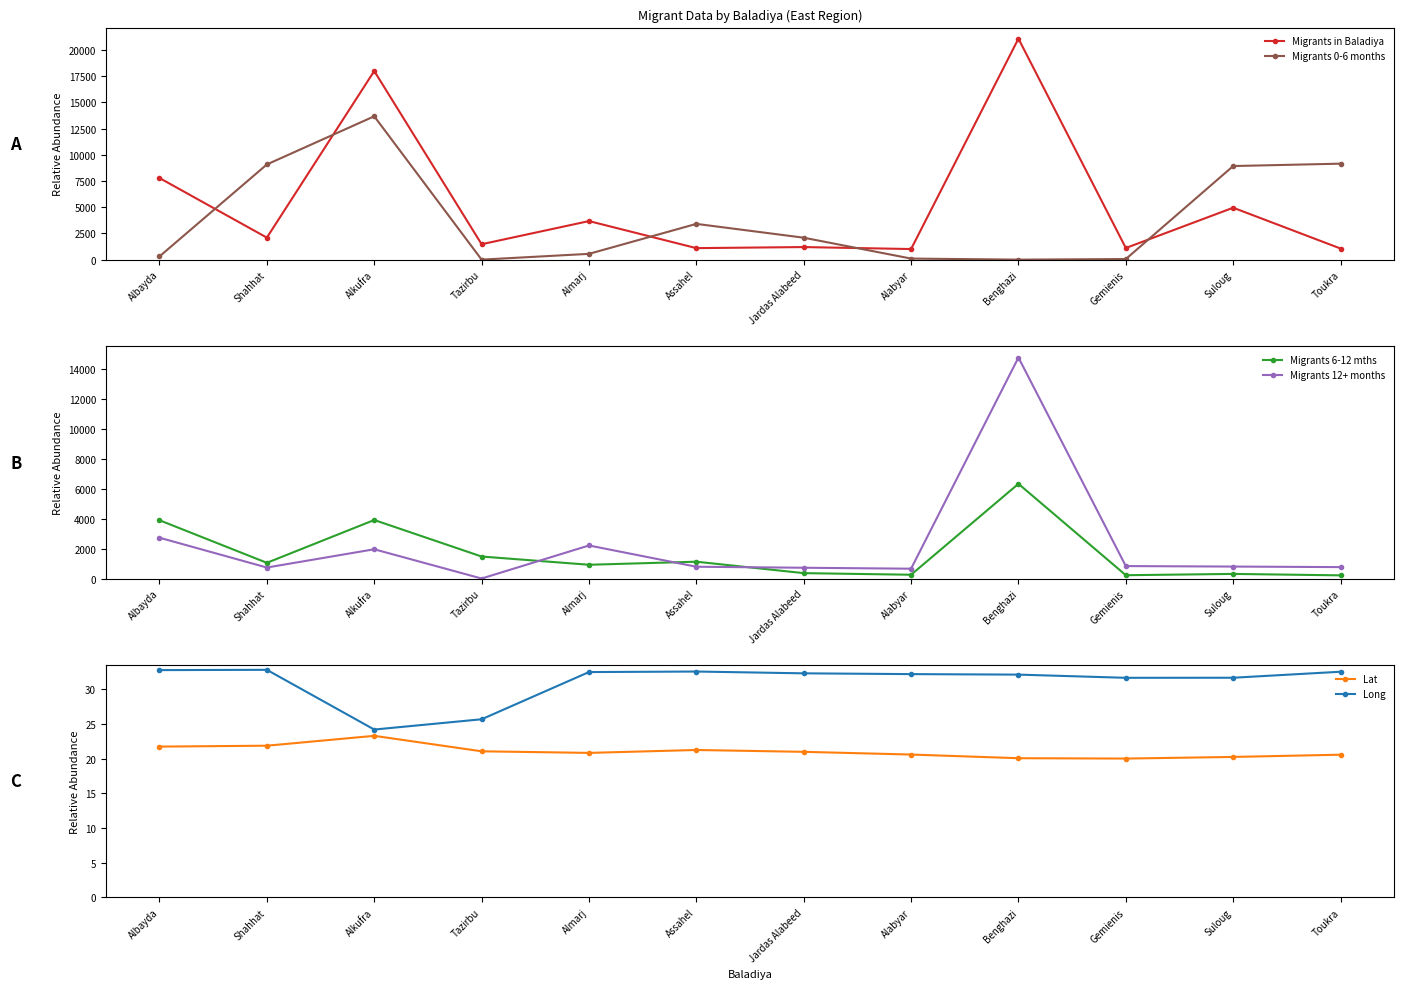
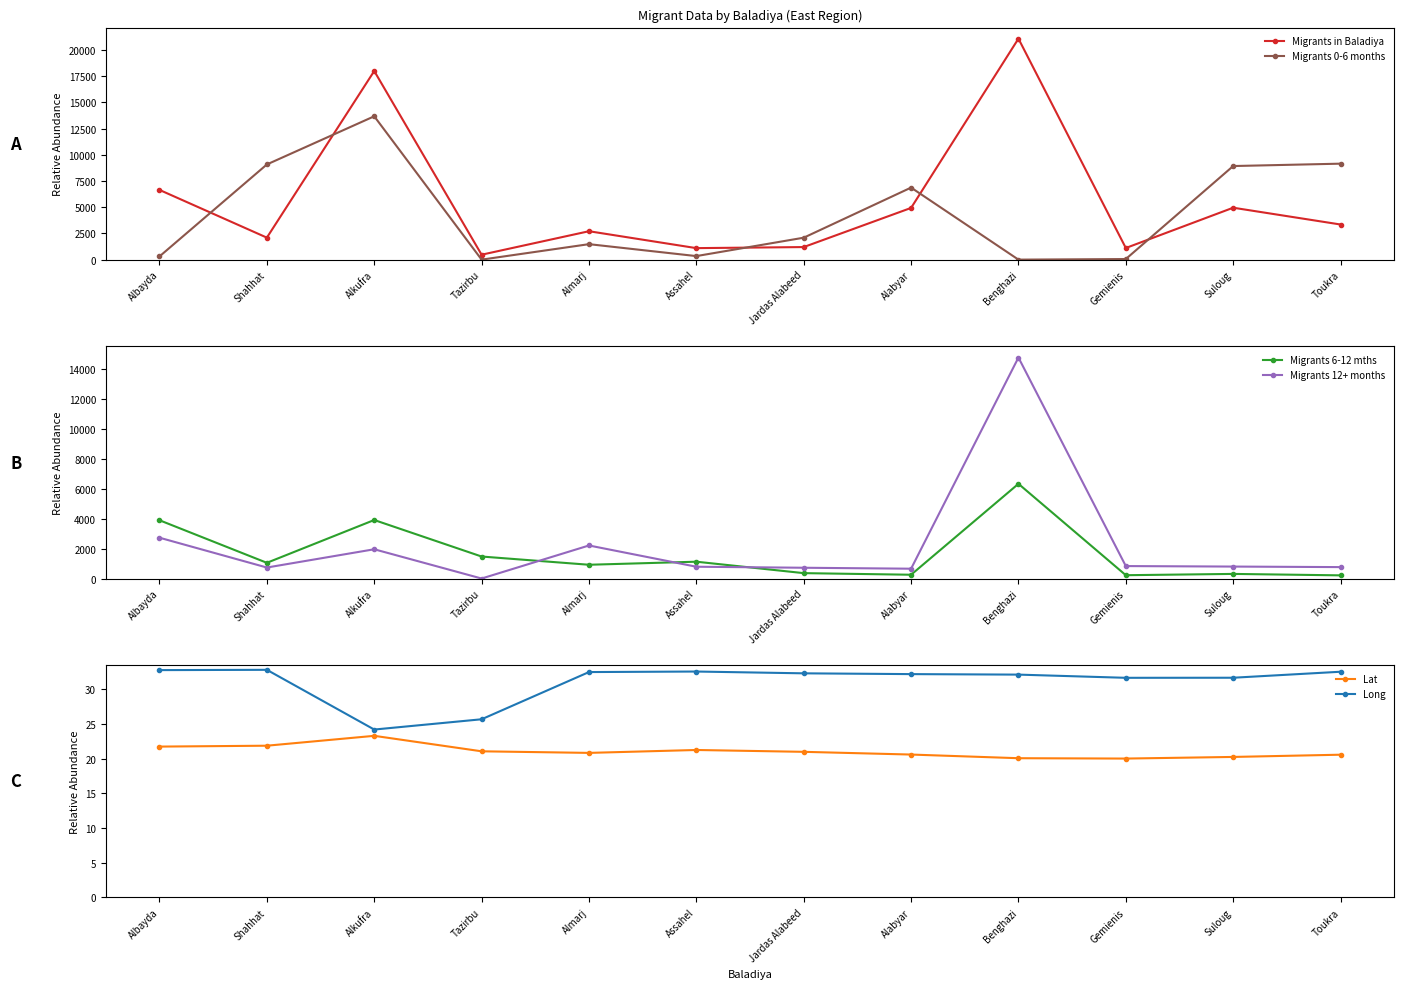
  {
    "Migrant Data by Baladiya (East Region)": {
      "Migrants in Baladiya": {
-       "Albayda": 7800,
+       "Albayda": 6700,
        "Shahhat": 2100,
        "Alkufra": 18000,
-       "Tazirbu": 1500,
-       "Almarj": 3700,
+       "Tazirbu": 500,
+       "Almarj": 2700,
        "Assahel": 1100,
        "Jardas Alabeed": 1200,
-       "Alabyar": 1000,
+       "Alabyar": 4900,
        "Benghazi": 21100,
        "Gemienis": 1100,
        "Suloug": 5000,
-       "Toukra": 1100
+       "Toukra": 3400
      },
      "Migrants 0-6 months": {
        "Albayda": 300,
        "Shahhat": 9100,
        "Alkufra": 13700,
        "Tazirbu": 0,
-       "Almarj": 600,
-       "Assahel": 3400,
+       "Almarj": 1500,
+       "Assahel": 300,
        "Jardas Alabeed": 2100,
-       "Alabyar": 100,
+       "Alabyar": 6900,
        "Benghazi": 0,
        "Gemienis": 100,
        "Suloug": 8900,
        "Toukra": 9200
      }
    }
  }
